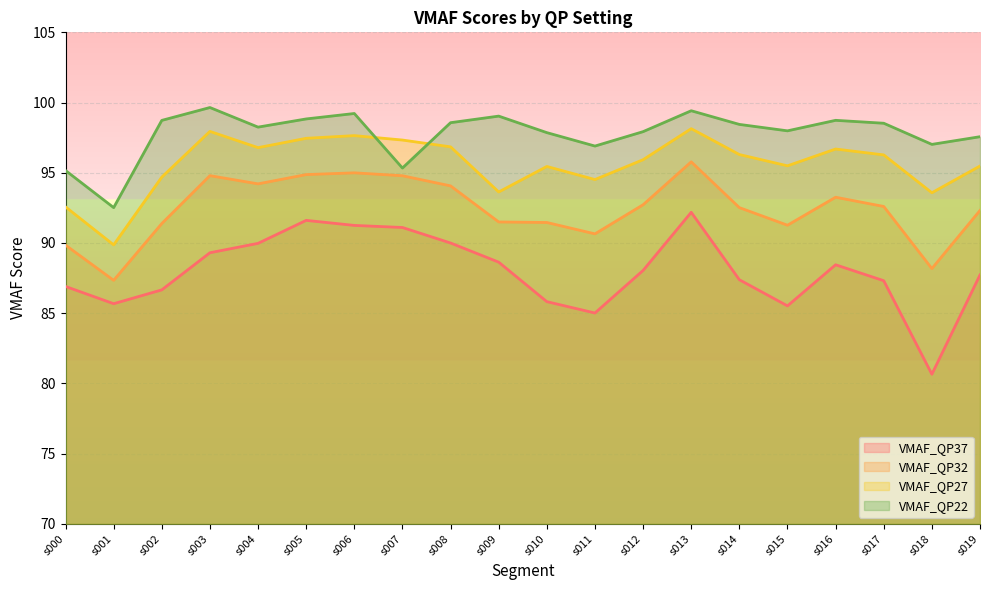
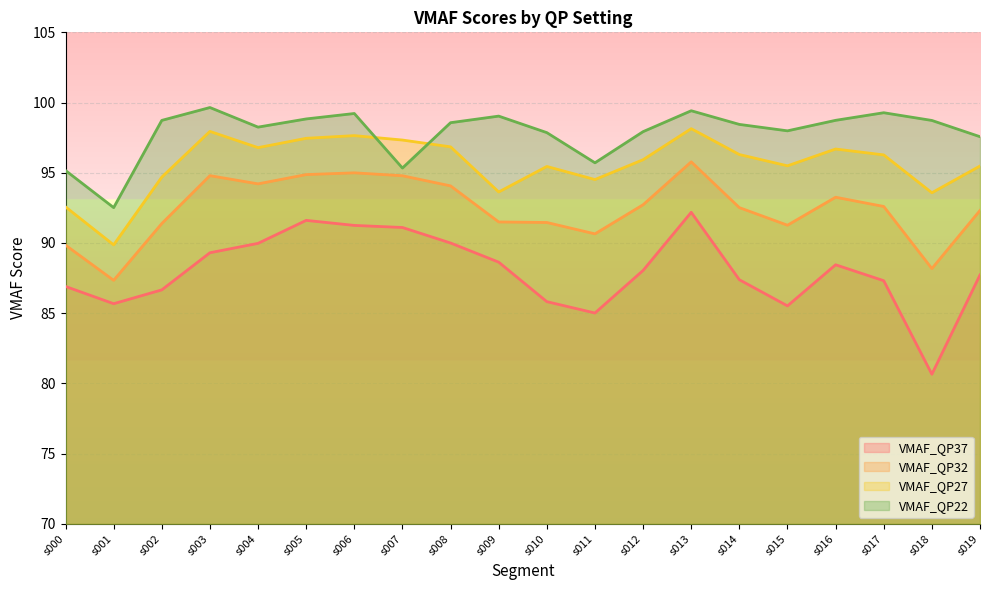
  {
    "VMAF_QP22": {
      "s000": 95.2,
      "s001": 92.5,
      "s002": 98.7,
      "s003": 99.6,
      "s004": 98.3,
      "s005": 98.8,
      "s006": 99.2,
      "s007": 95.3,
      "s008": 98.6,
      "s009": 99.0,
      "s010": 97.9,
-     "s011": 96.9,
+     "s011": 95.7,
      "s012": 97.9,
      "s013": 99.4,
      "s014": 98.4,
      "s015": 98.0,
      "s016": 98.7,
-     "s017": 98.5,
-     "s018": 97.0,
+     "s017": 99.3,
+     "s018": 98.7,
      "s019": 97.6
    }
  }
